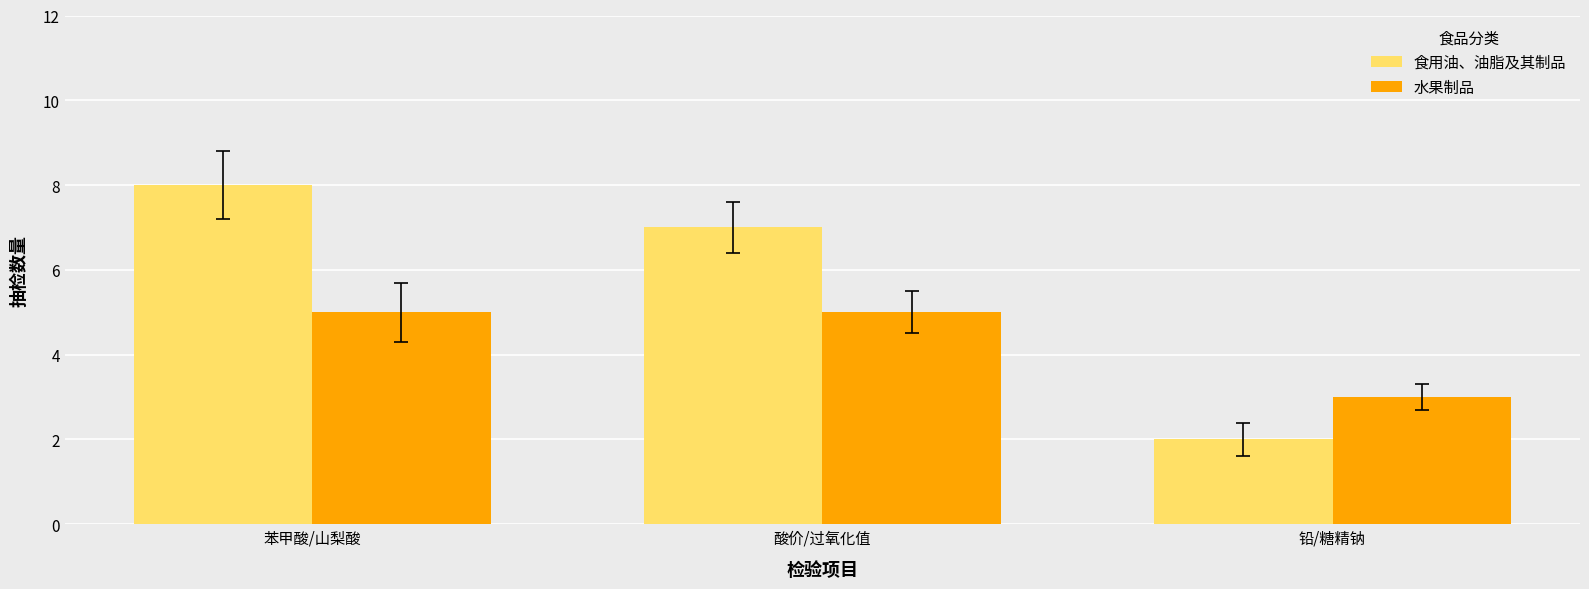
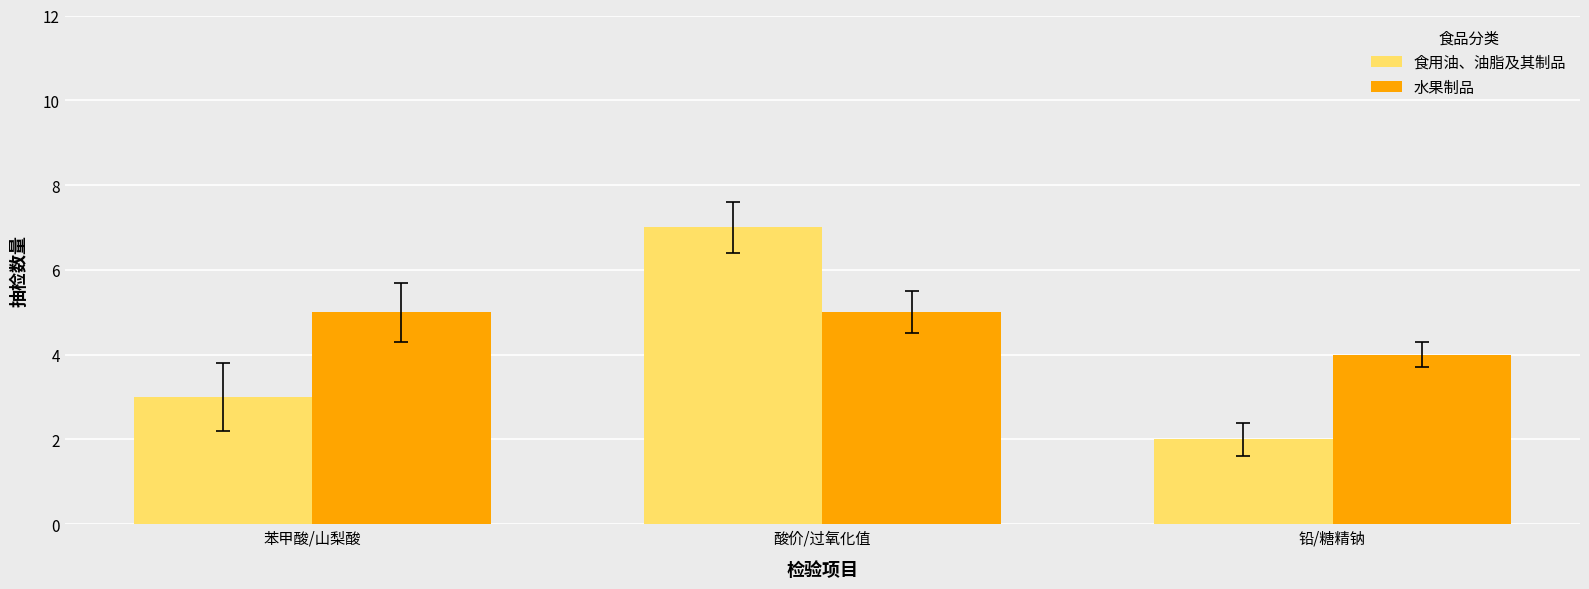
  {
    "食用油、油脂及其制品": {
-     "苯甲酸/山梨酸": 8,
+     "苯甲酸/山梨酸": 3,
      "酸价/过氧化值": 7,
      "铅/糖精钠": 2
    },
    "水果制品": {
      "苯甲酸/山梨酸": 5,
      "酸价/过氧化值": 5,
-     "铅/糖精钠": 3
+     "铅/糖精钠": 4
    }
  }
